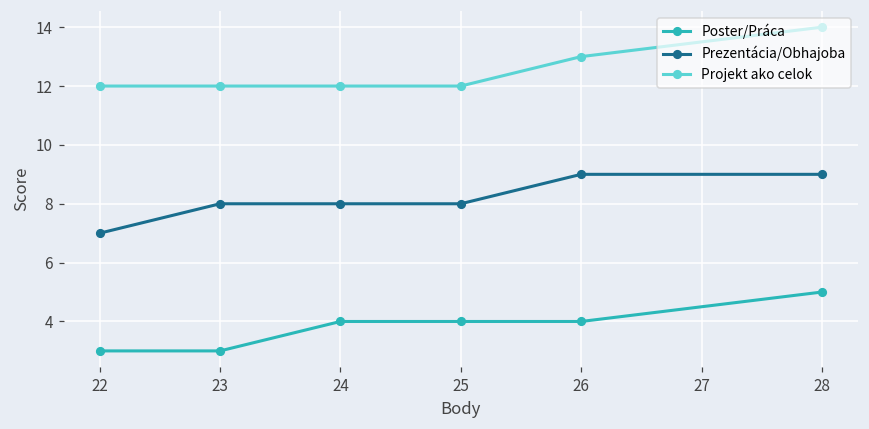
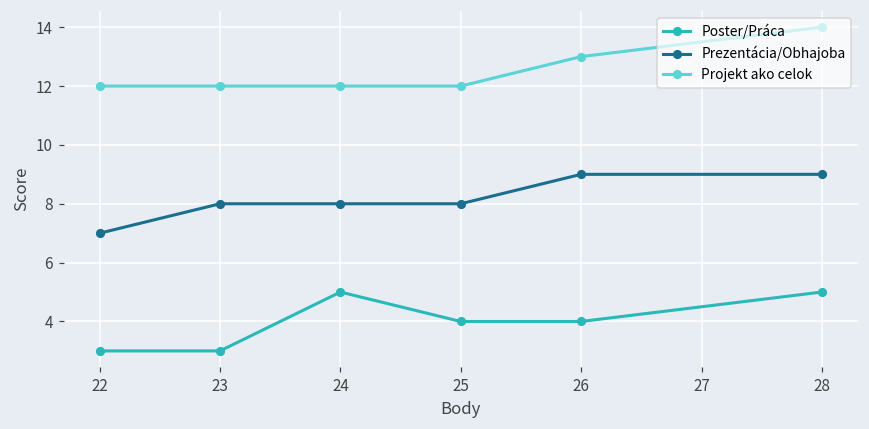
  {
    "Poster/Práca": {
      "22": 3,
      "23": 3,
-     "24": 4,
+     "24": 5,
      "25": 4,
      "26": 4,
      "28": 5
    },
    "Prezentácia/Obhajoba": {
      "22": 7,
      "23": 8,
      "24": 8,
      "25": 8,
      "26": 9,
      "28": 9
    },
    "Projekt ako celok": {
      "22": 12,
      "23": 12,
      "24": 12,
      "25": 12,
      "26": 13
    }
  }
